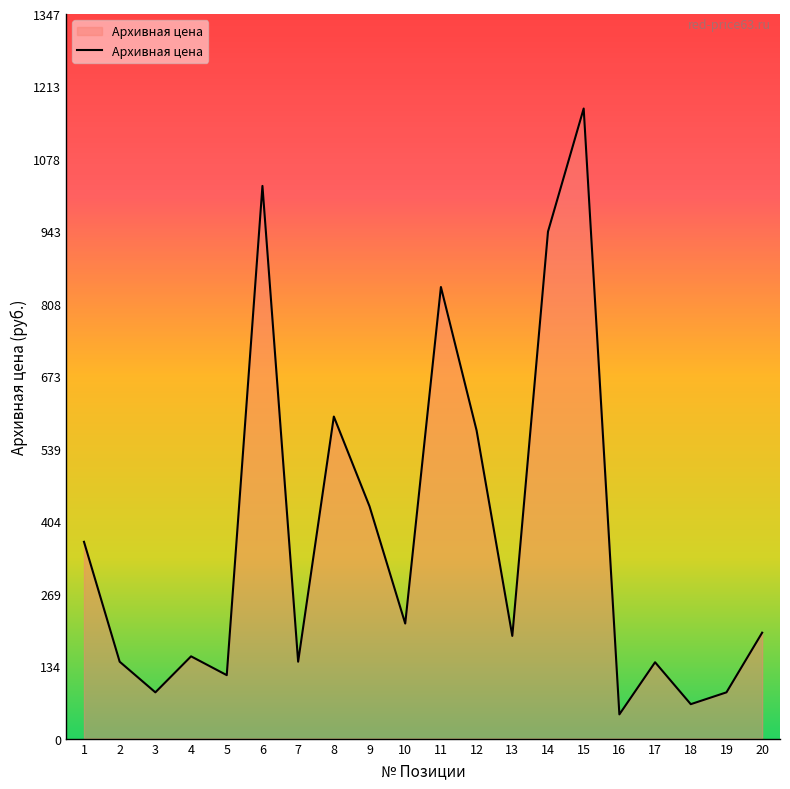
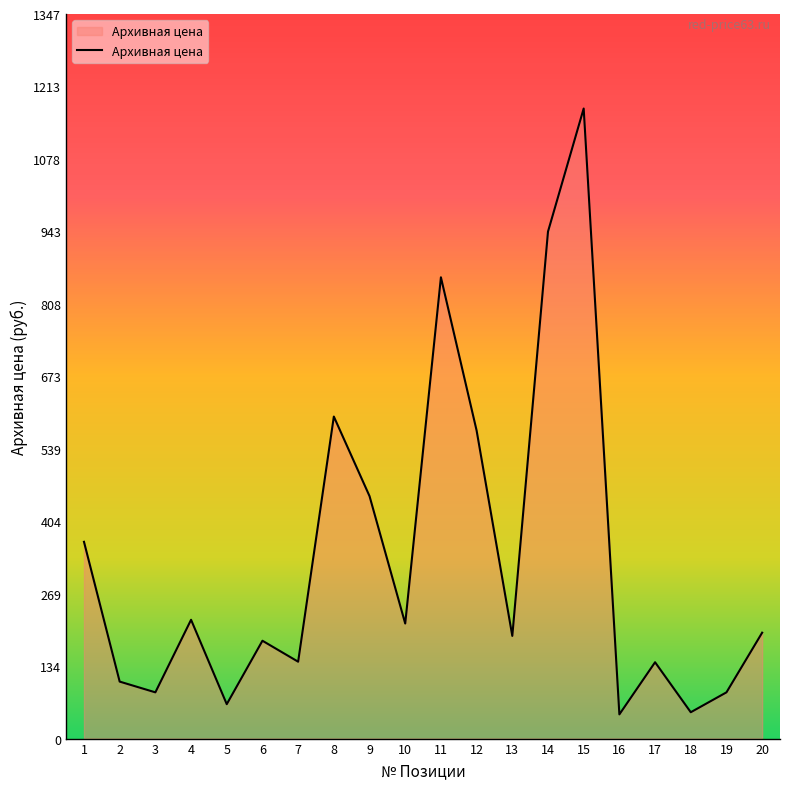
  {
    "1": 370,
-   "2": 140,
+   "2": 110,
    "3": 90,
-   "4": 150,
-   "5": 120,
-   "6": 1030,
+   "4": 220,
+   "5": 60,
+   "6": 180,
    "7": 140,
    "8": 600,
-   "9": 430,
+   "9": 450,
    "10": 210,
-   "11": 840,
+   "11": 860,
    "12": 570,
    "13": 190,
    "14": 940,
    "15": 1170,
    "16": 50,
    "17": 140,
-   "18": 60,
+   "18": 50,
    "19": 90,
    "20": 200
  }
